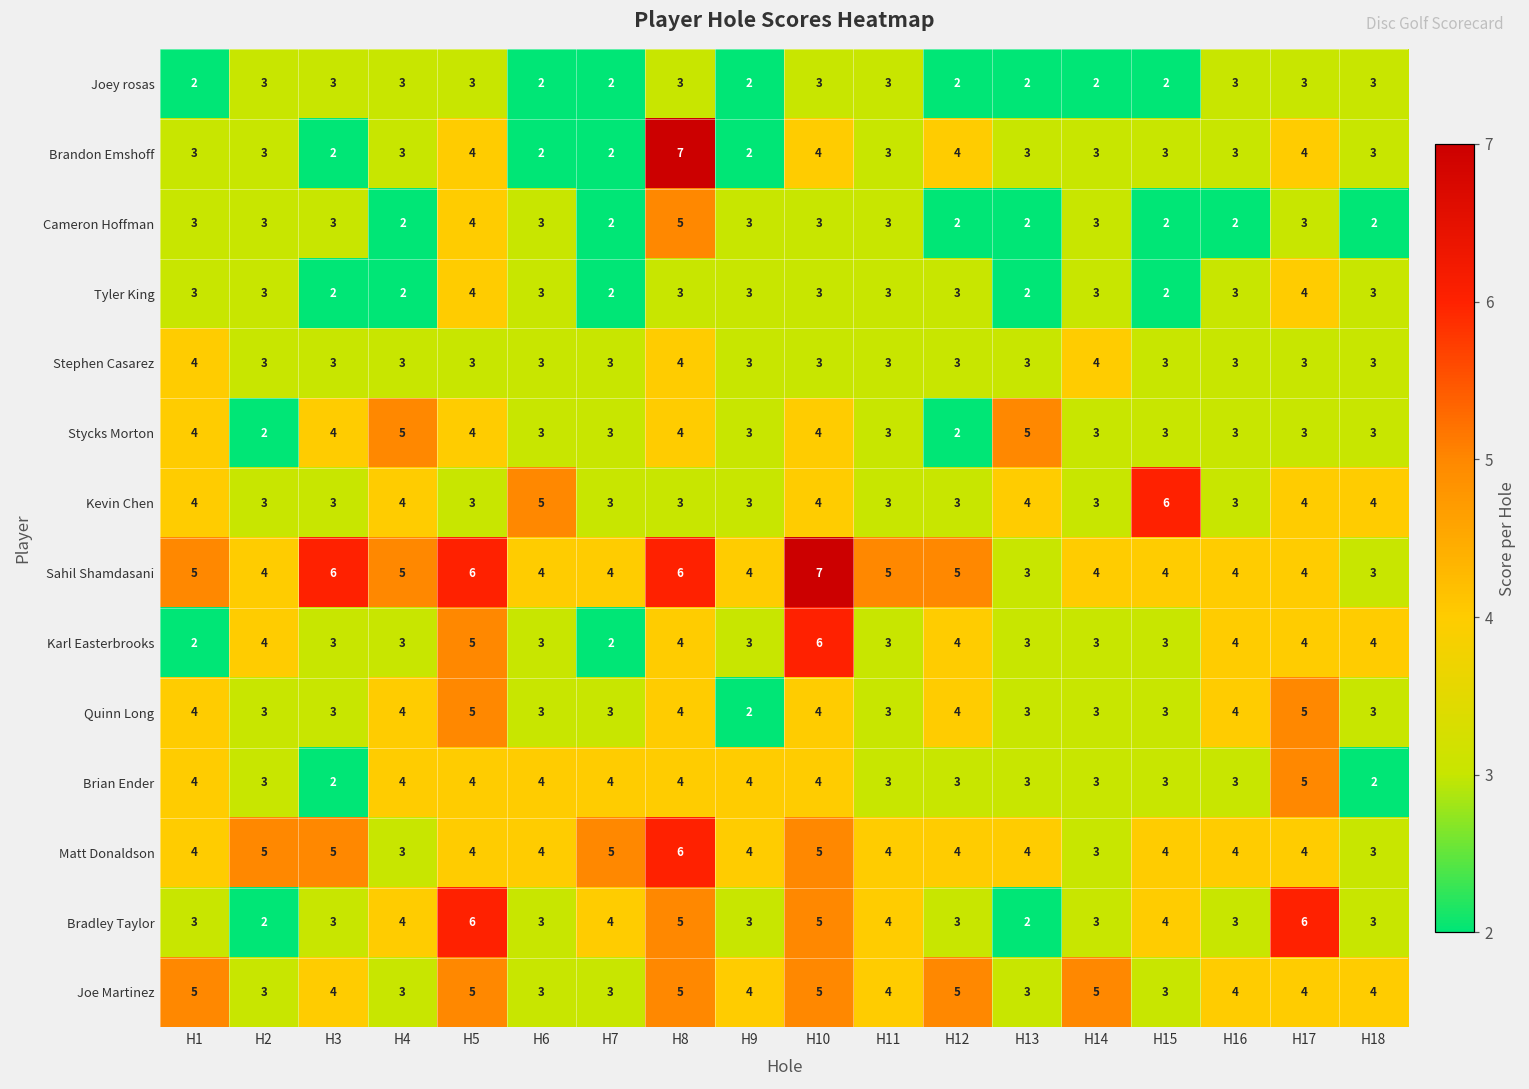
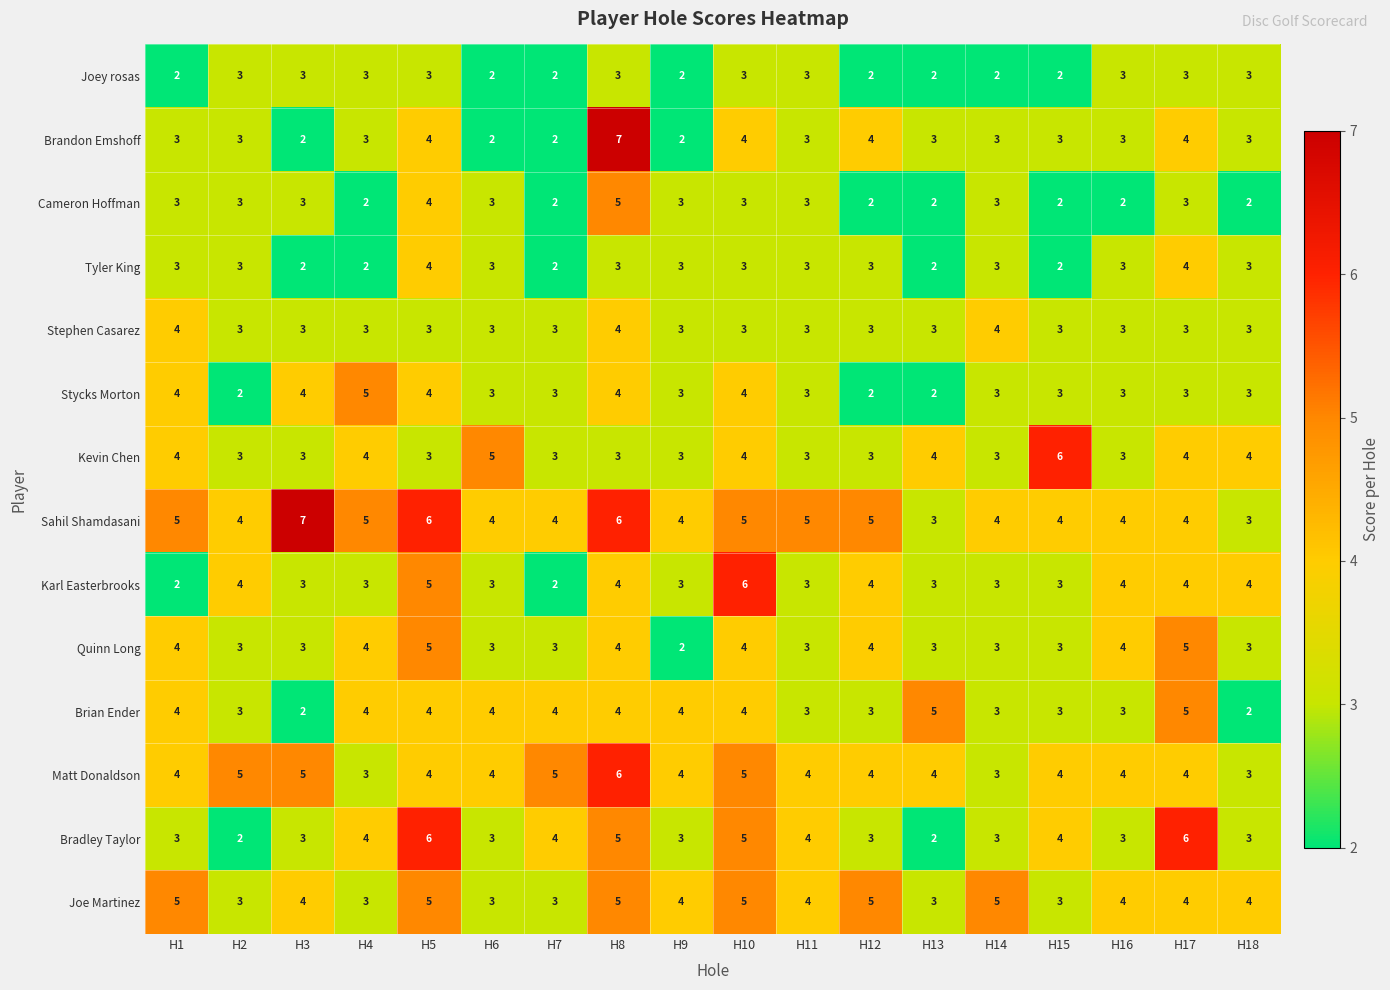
  {
    "Stycks Morton": {
      "H1": 4,
      "H2": 2,
      "H3": 4,
      "H4": 5,
      "H5": 4,
      "H6": 3,
      "H7": 3,
      "H8": 4,
      "H9": 3,
      "H10": 4,
      "H11": 3,
      "H12": 2,
-     "H13": 5,
+     "H13": 2,
      "H14": 3,
      "H15": 3,
      "H16": 3,
      "H17": 3,
      "H18": 3
    },
    "Sahil Shamdasani": {
      "H1": 5,
      "H2": 4,
-     "H3": 6,
+     "H3": 7,
      "H4": 5,
      "H5": 6,
      "H6": 4,
      "H7": 4,
      "H8": 6,
      "H9": 4,
-     "H10": 7,
+     "H10": 5,
      "H11": 5,
      "H12": 5,
      "H13": 3,
      "H14": 4,
      "H15": 4,
      "H16": 4,
      "H17": 4,
      "H18": 3
    },
    "Brian Ender": {
      "H1": 4,
      "H2": 3,
      "H3": 2,
      "H4": 4,
      "H5": 4,
      "H6": 4,
      "H7": 4,
      "H8": 4,
      "H9": 4,
      "H10": 4,
      "H11": 3,
      "H12": 3,
-     "H13": 3,
+     "H13": 5,
      "H14": 3,
      "H15": 3,
      "H16": 3,
      "H17": 5,
      "H18": 2
    }
  }
